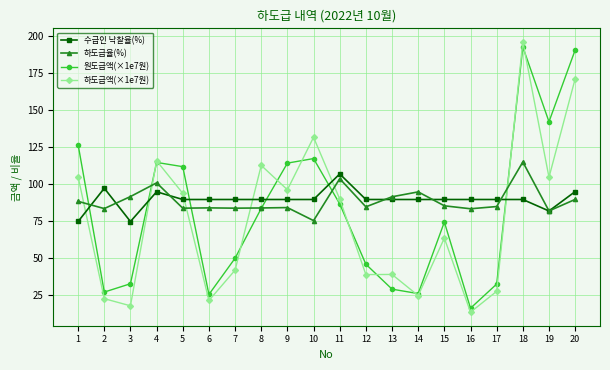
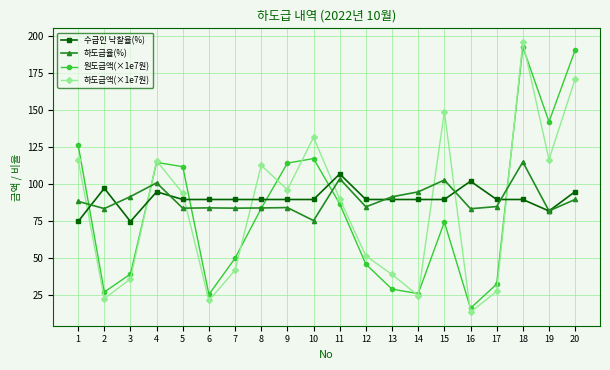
  {
    "수급인 낙찰율(%)": {
      "1": 75,
      "2": 97,
      "3": 75,
      "4": 95,
      "5": 90,
      "6": 90,
      "7": 90,
      "8": 90,
      "9": 90,
      "10": 90,
      "11": 107,
      "12": 90,
      "13": 90,
      "14": 90,
      "15": 90,
-     "16": 90,
+     "16": 102,
      "17": 90,
      "18": 90,
      "20": 95
    },
    "하도급율(%)": {
      "1": 89,
      "2": 84,
      "3": 92,
      "4": 101,
      "5": 84,
      "6": 84,
      "7": 84,
      "9": 84,
      "10": 76,
      "11": 104,
      "12": 85,
      "13": 92,
      "14": 95,
-     "15": 86,
+     "15": 103,
      "16": 84,
      "17": 85,
      "18": 115,
      "20": 90
    },
    "원도급액(×1e7원)": {
      "1": 127,
      "2": 27,
-     "3": 33,
+     "3": 39,
      "5": 112,
      "6": 26,
      "7": 50,
      "9": 114,
      "10": 117,
      "11": 87,
      "12": 46,
      "13": 29,
      "15": 75,
      "16": 16,
      "17": 33,
      "18": 193,
      "19": 142,
      "20": 191
    },
    "하도급액(×1e7원)": {
-     "1": 105,
+     "1": 117,
      "2": 23,
-     "3": 18,
+     "3": 36,
      "5": 94,
      "6": 22,
      "7": 42,
      "8": 113,
      "9": 96,
      "10": 132,
      "11": 90,
-     "12": 39,
+     "12": 52,
      "13": 39,
-     "15": 64,
+     "15": 149,
      "16": 14,
      "17": 28,
      "18": 196,
-     "19": 105,
+     "19": 117,
      "20": 171
    }
  }
